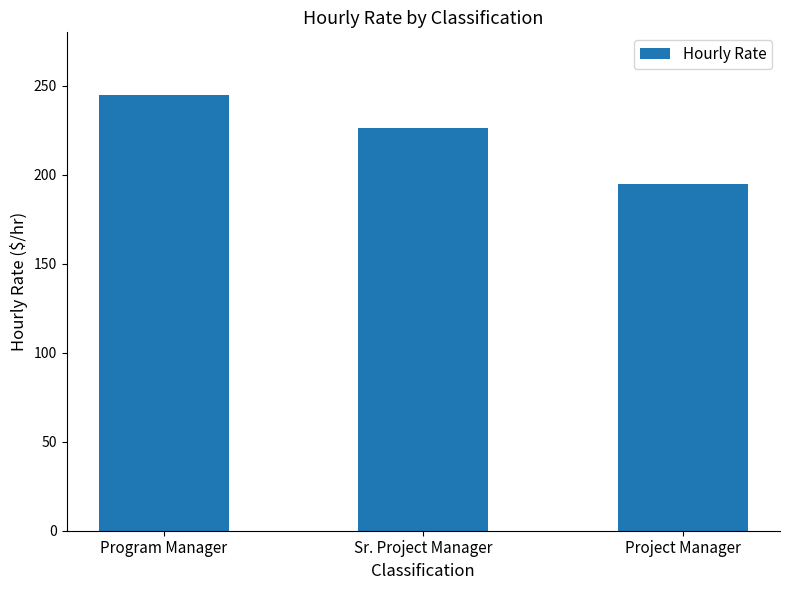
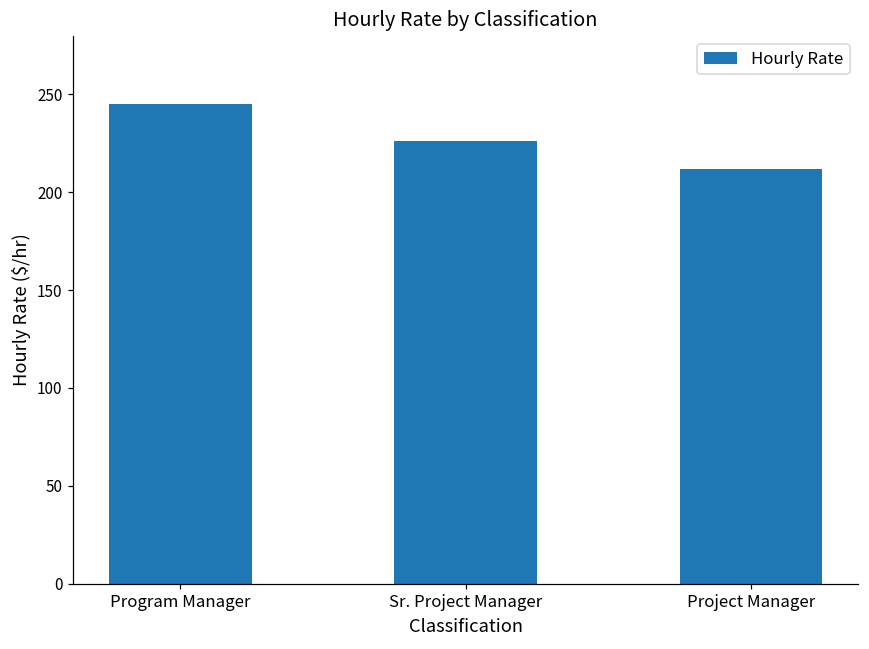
  {
    "Program Manager": 245,
    "Sr. Project Manager": 226,
-   "Project Manager": 195
+   "Project Manager": 212
  }
